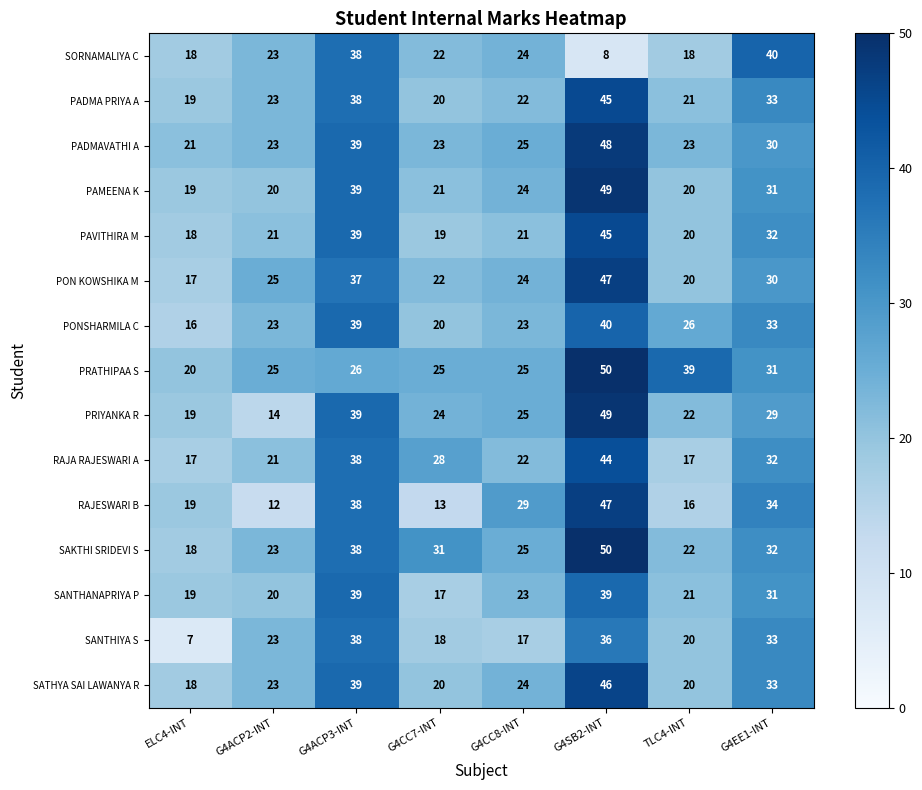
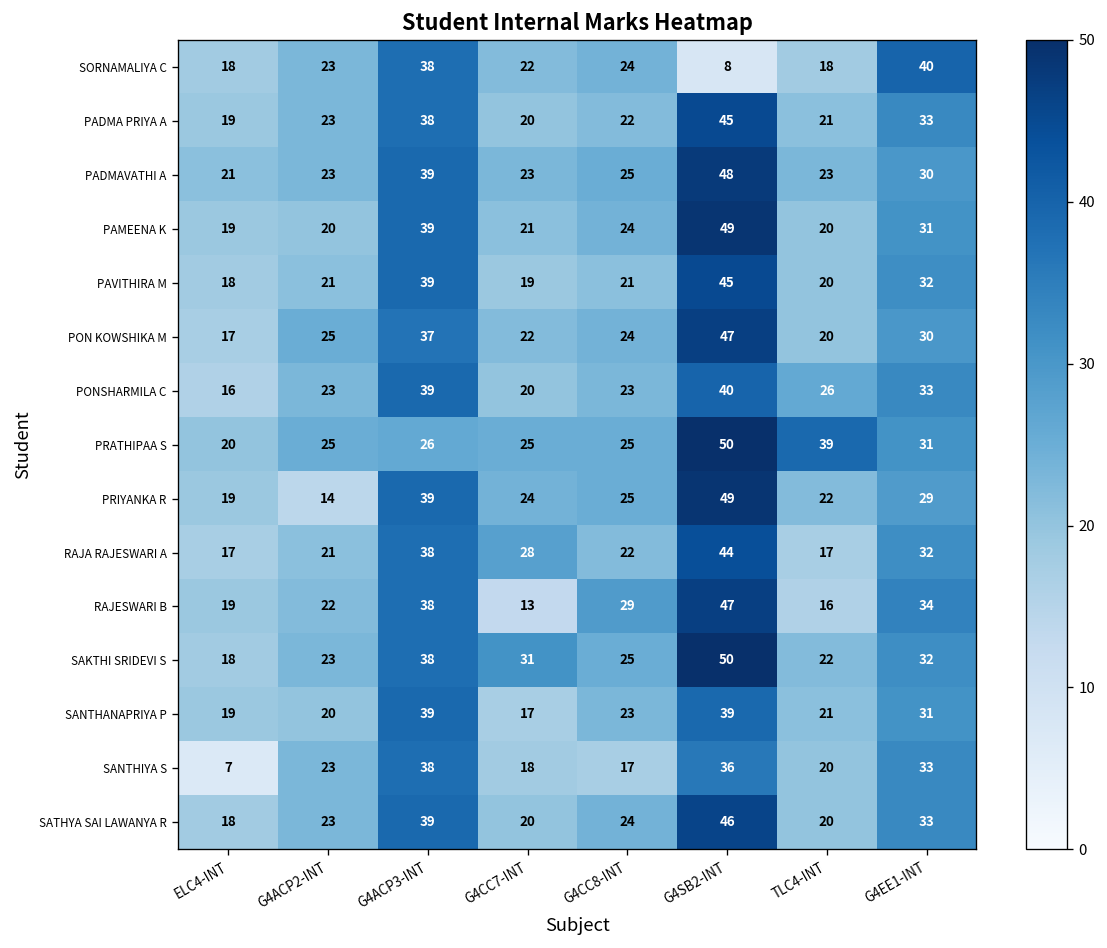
  {
    "SORNAMALIYA C": {
      "ELC4-INT": 18,
      "G4ACP2-INT": 23,
      "G4ACP3-INT": 38,
      "G4CC7-INT": 22,
      "G4CC8-INT": 24,
      "G4SB2-INT": 8,
      "TLC4-INT": 18,
      "G4EE1-INT": 40
    },
    "PADMA PRIYA A": {
      "ELC4-INT": 19,
      "G4ACP2-INT": 23,
      "G4ACP3-INT": 38,
      "G4CC7-INT": 20,
      "G4CC8-INT": 22,
      "G4SB2-INT": 45,
      "TLC4-INT": 21,
      "G4EE1-INT": 33
    },
    "PADMAVATHI A": {
      "ELC4-INT": 21,
      "G4ACP2-INT": 23,
      "G4ACP3-INT": 39,
      "G4CC7-INT": 23,
      "G4CC8-INT": 25,
      "G4SB2-INT": 48,
      "TLC4-INT": 23,
      "G4EE1-INT": 30
    },
    "PAMEENA K": {
      "ELC4-INT": 19,
      "G4ACP2-INT": 20,
      "G4ACP3-INT": 39,
      "G4CC7-INT": 21,
      "G4CC8-INT": 24,
      "G4SB2-INT": 49,
      "TLC4-INT": 20,
      "G4EE1-INT": 31
    },
    "PAVITHIRA M": {
      "ELC4-INT": 18,
      "G4ACP2-INT": 21,
      "G4ACP3-INT": 39,
      "G4CC7-INT": 19,
      "G4CC8-INT": 21,
      "G4SB2-INT": 45,
      "TLC4-INT": 20,
      "G4EE1-INT": 32
    },
    "PON KOWSHIKA M": {
      "ELC4-INT": 17,
      "G4ACP2-INT": 25,
      "G4ACP3-INT": 37,
      "G4CC7-INT": 22,
      "G4CC8-INT": 24,
      "G4SB2-INT": 47,
      "TLC4-INT": 20,
      "G4EE1-INT": 30
    },
    "PONSHARMILA C": {
      "ELC4-INT": 16,
      "G4ACP2-INT": 23,
      "G4ACP3-INT": 39,
      "G4CC7-INT": 20,
      "G4CC8-INT": 23,
      "G4SB2-INT": 40,
      "TLC4-INT": 26,
      "G4EE1-INT": 33
    },
    "PRATHIPAA S": {
      "ELC4-INT": 20,
      "G4ACP2-INT": 25,
      "G4ACP3-INT": 26,
      "G4CC7-INT": 25,
      "G4CC8-INT": 25,
      "G4SB2-INT": 50,
      "TLC4-INT": 39,
      "G4EE1-INT": 31
    },
    "PRIYANKA R": {
      "ELC4-INT": 19,
      "G4ACP2-INT": 14,
      "G4ACP3-INT": 39,
      "G4CC7-INT": 24,
      "G4CC8-INT": 25,
      "G4SB2-INT": 49,
      "TLC4-INT": 22,
      "G4EE1-INT": 29
    },
    "RAJA RAJESWARI A": {
      "ELC4-INT": 17,
      "G4ACP2-INT": 21,
      "G4ACP3-INT": 38,
      "G4CC7-INT": 28,
      "G4CC8-INT": 22,
      "G4SB2-INT": 44,
      "TLC4-INT": 17,
      "G4EE1-INT": 32
    },
    "RAJESWARI B": {
      "ELC4-INT": 19,
-     "G4ACP2-INT": 12,
+     "G4ACP2-INT": 22,
      "G4ACP3-INT": 38,
      "G4CC7-INT": 13,
      "G4CC8-INT": 29,
      "G4SB2-INT": 47,
      "TLC4-INT": 16,
      "G4EE1-INT": 34
    },
    "SAKTHI SRIDEVI S": {
      "ELC4-INT": 18,
      "G4ACP2-INT": 23,
      "G4ACP3-INT": 38,
      "G4CC7-INT": 31,
      "G4CC8-INT": 25,
      "G4SB2-INT": 50,
      "TLC4-INT": 22,
      "G4EE1-INT": 32
    },
    "SANTHANAPRIYA P": {
      "ELC4-INT": 19,
      "G4ACP2-INT": 20,
      "G4ACP3-INT": 39,
      "G4CC7-INT": 17,
      "G4CC8-INT": 23,
      "G4SB2-INT": 39,
      "TLC4-INT": 21,
      "G4EE1-INT": 31
    },
    "SANTHIYA S": {
      "ELC4-INT": 7,
      "G4ACP2-INT": 23,
      "G4ACP3-INT": 38,
      "G4CC7-INT": 18,
      "G4CC8-INT": 17,
      "G4SB2-INT": 36,
      "TLC4-INT": 20,
      "G4EE1-INT": 33
    },
    "SATHYA SAI LAWANYA R": {
      "ELC4-INT": 18,
      "G4ACP2-INT": 23,
      "G4ACP3-INT": 39,
      "G4CC7-INT": 20,
      "G4CC8-INT": 24,
      "G4SB2-INT": 46,
      "TLC4-INT": 20,
      "G4EE1-INT": 33
    }
  }
